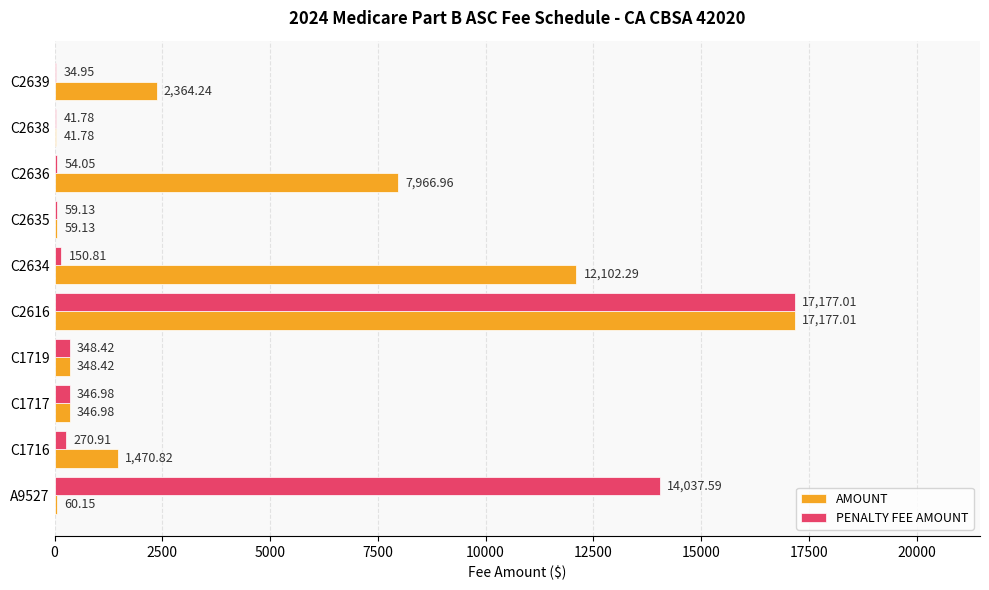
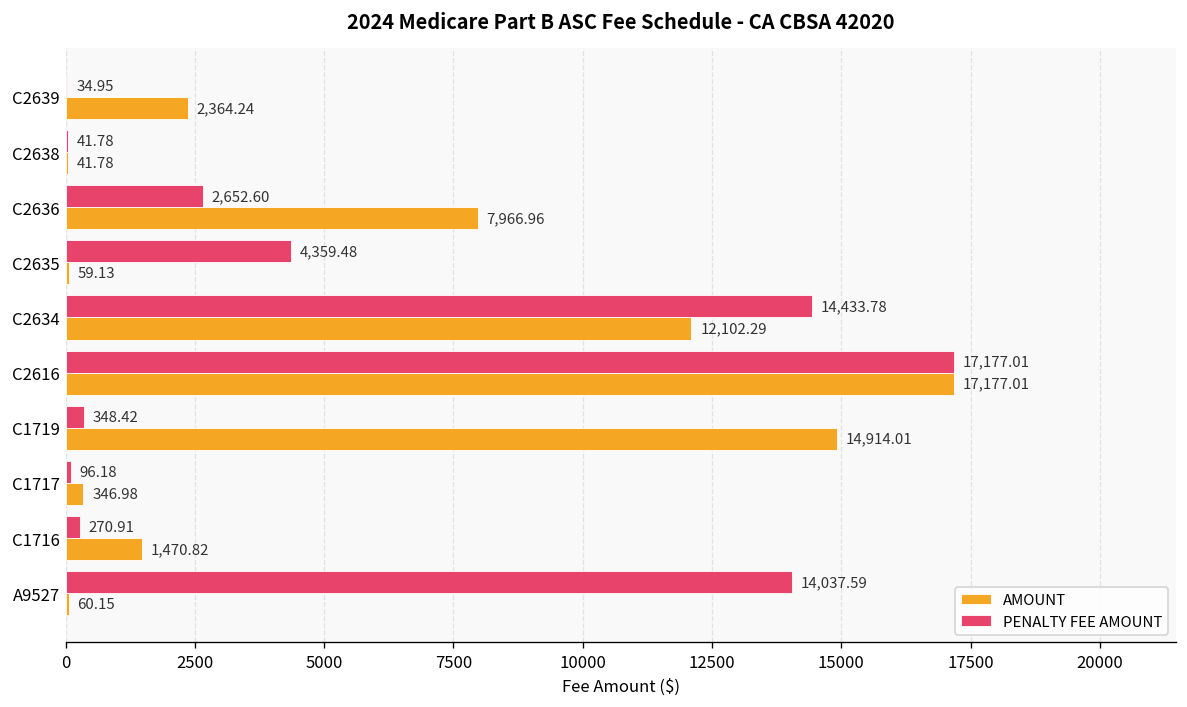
  {
    "AMOUNT": {
      "C2639": "2,364.24",
      "C2638": "41.78",
      "C2636": "7,966.96",
      "C2635": "59.13",
      "C2634": "12,102.29",
      "C2616": "17,177.01",
-     "C1719": "348.42",
+     "C1719": "14,914.01",
      "C1717": "346.98",
      "C1716": "1,470.82",
      "A9527": "60.15"
    },
    "PENALTY FEE AMOUNT": {
      "C2639": "34.95",
      "C2638": "41.78",
-     "C2636": "54.05",
-     "C2635": "59.13",
-     "C2634": "150.81",
+     "C2636": "2,652.60",
+     "C2635": "4,359.48",
+     "C2634": "14,433.78",
      "C2616": "17,177.01",
      "C1719": "348.42",
-     "C1717": "346.98",
+     "C1717": "96.18",
      "C1716": "270.91",
      "A9527": "14,037.59"
    }
  }
